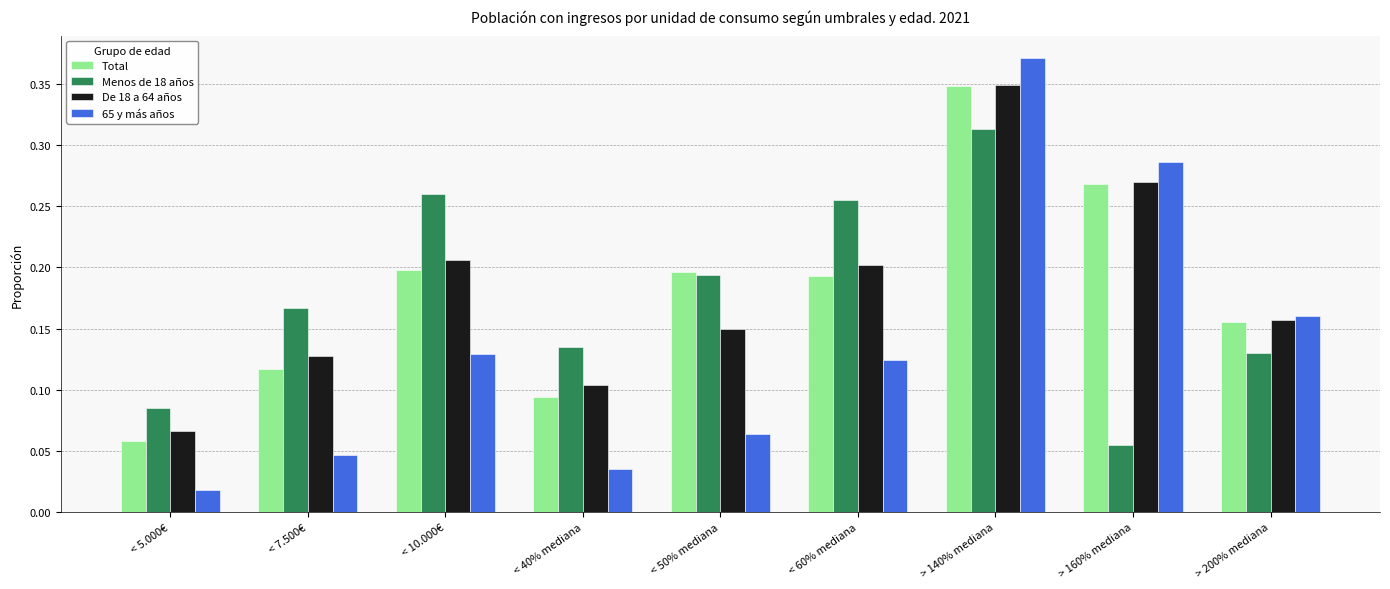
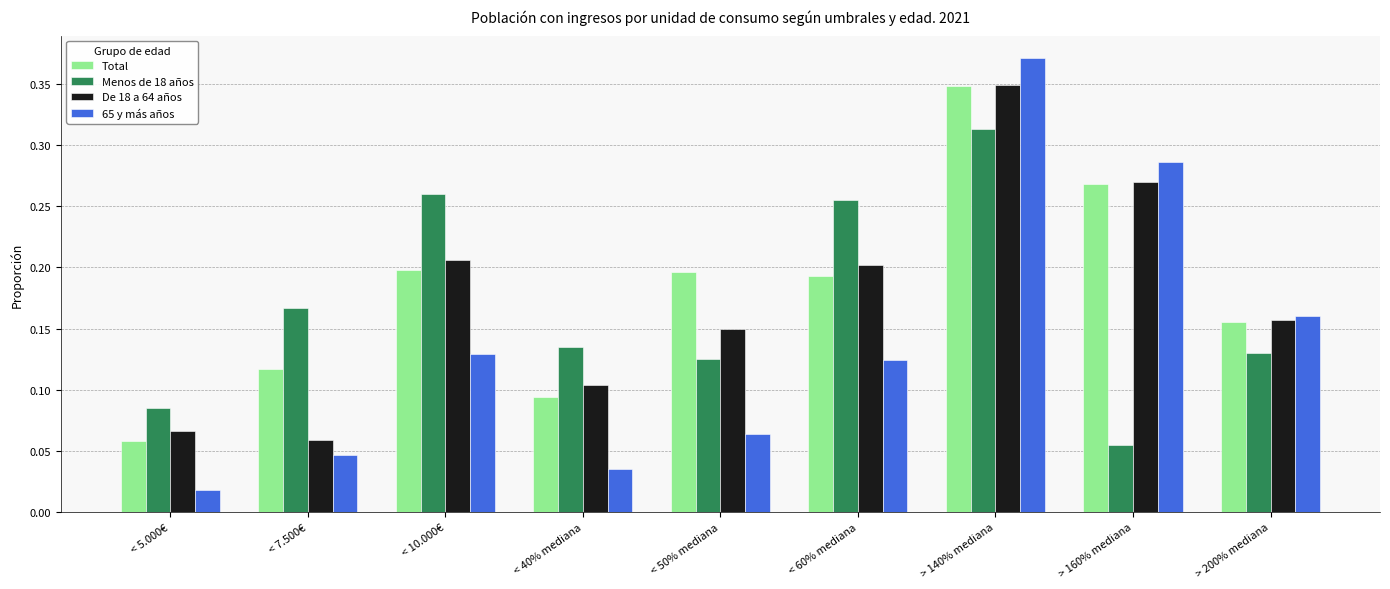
  {
    "Total": {
      "< 5.000€": 0.058,
      "< 7.500€": 0.117,
      "< 10.000€": 0.198,
      "< 40% mediana": 0.094,
      "< 50% mediana": 0.196,
      "< 60% mediana": 0.193,
      "> 140% mediana": 0.348,
      "> 160% mediana": 0.268,
      "> 200% mediana": 0.155
    },
    "Menos de 18 años": {
      "< 5.000€": 0.085,
      "< 7.500€": 0.167,
      "< 10.000€": 0.260,
      "< 40% mediana": 0.135,
-     "< 50% mediana": 0.194,
+     "< 50% mediana": 0.125,
      "< 60% mediana": 0.255,
      "> 140% mediana": 0.313,
      "> 160% mediana": 0.055,
      "> 200% mediana": 0.130
    },
    "De 18 a 64 años": {
      "< 5.000€": 0.066,
-     "< 7.500€": 0.128,
+     "< 7.500€": 0.059,
      "< 10.000€": 0.206,
      "< 40% mediana": 0.104,
      "< 50% mediana": 0.150,
      "< 60% mediana": 0.202,
      "> 140% mediana": 0.349,
      "> 160% mediana": 0.270,
      "> 200% mediana": 0.157
    },
    "65 y más años": {
      "< 5.000€": 0.018,
      "< 7.500€": 0.047,
      "< 10.000€": 0.129,
      "< 40% mediana": 0.035,
      "< 50% mediana": 0.064,
      "< 60% mediana": 0.124,
      "> 140% mediana": 0.371,
      "> 160% mediana": 0.286,
      "> 200% mediana": 0.160
    }
  }
